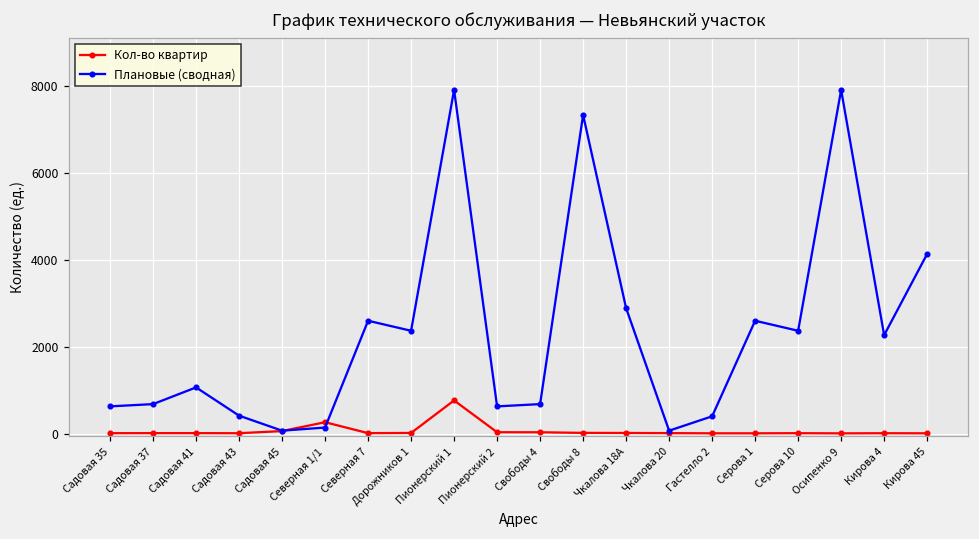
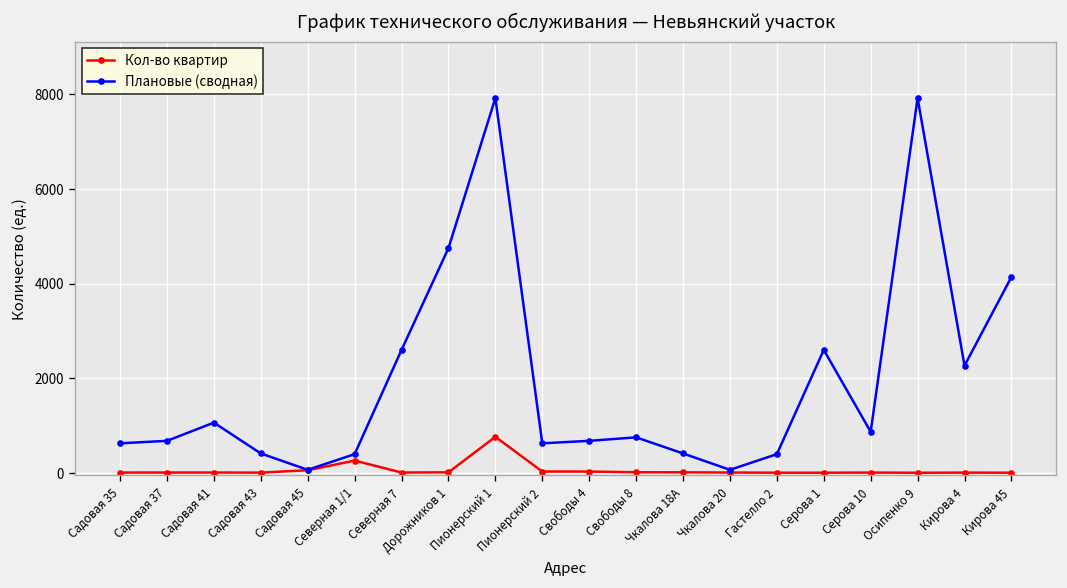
  {
    "Кол-во квартир": {
      "Садовая 35": 0,
      "Садовая 37": 0,
      "Садовая 41": 0,
      "Садовая 43": 0,
      "Северная 1/1": 300,
      "Северная 7": 0,
      "Дорожников 1": 0,
      "Пионерский 1": 800,
      "Пионерский 2": 0,
      "Свободы 4": 0,
      "Свободы 8": 0,
      "Чкалова 18А": 0,
      "Гастелло 2": 0,
      "Серова 1": 0,
      "Серова 10": 0,
      "Осипенко 9": 0,
      "Кирова 4": 0,
      "Кирова 45": 0
    },
    "Плановые (сводная)": {
      "Садовая 35": 600,
      "Садовая 37": 700,
      "Садовая 41": 1100,
      "Садовая 43": 400,
-     "Северная 1/1": 100,
+     "Северная 1/1": 400,
      "Северная 7": 2600,
-     "Дорожников 1": 2400,
+     "Дорожников 1": 4800,
      "Пионерский 1": 7900,
      "Пионерский 2": 600,
      "Свободы 4": 700,
-     "Свободы 8": 7300,
-     "Чкалова 18А": 2900,
+     "Свободы 8": 800,
+     "Чкалова 18А": 400,
      "Гастелло 2": 400,
      "Серова 1": 2600,
-     "Серова 10": 2400,
+     "Серова 10": 900,
      "Осипенко 9": 7900,
      "Кирова 4": 2300,
      "Кирова 45": 4100
    }
  }
